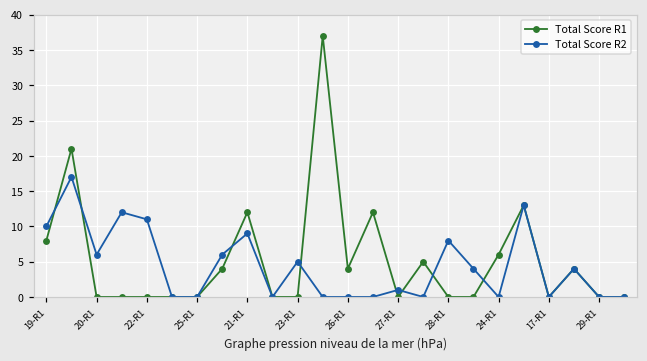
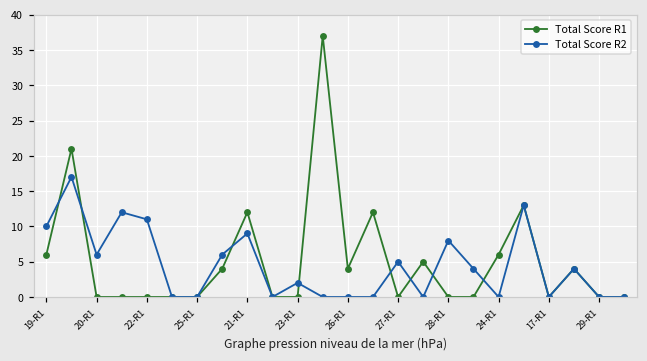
  {
    "Total Score R1": {
-     "19-R1": 8,
+     "19-R1": 6,
      "20-R1": 0,
      "22-R1": 0,
      "21-R1": 12,
      "23-R1": 0,
      "26-R1": 4,
      "27-R1": 0,
      "28-R1": 0,
      "24-R1": 6
    },
    "Total Score R2": {
      "19-R1": 10,
      "20-R1": 6,
      "22-R1": 11,
      "21-R1": 9,
-     "23-R1": 5,
+     "23-R1": 2,
      "26-R1": 0,
-     "27-R1": 1,
+     "27-R1": 5,
      "28-R1": 8,
      "24-R1": 0
    }
  }
